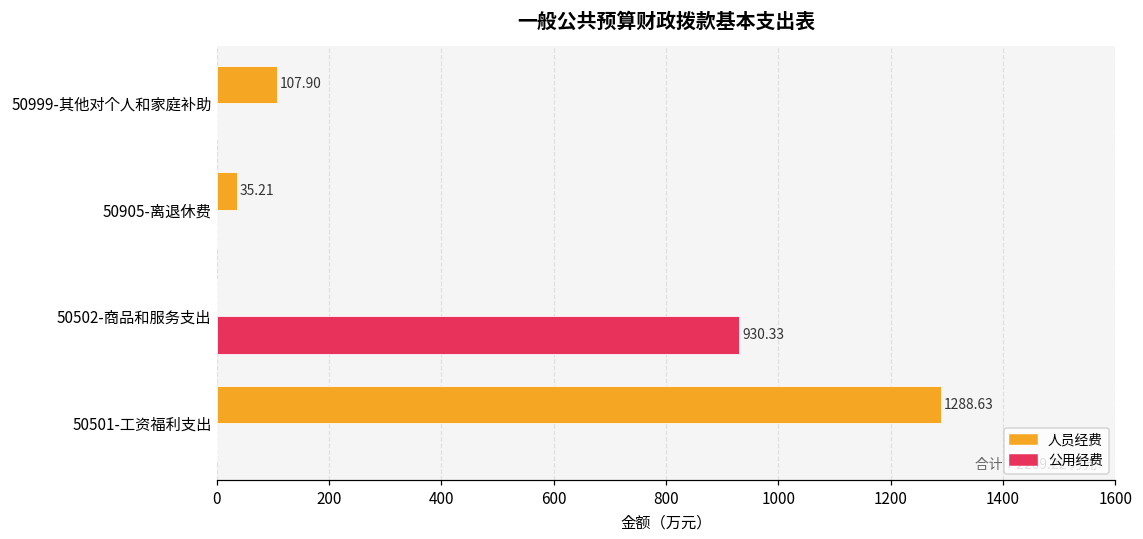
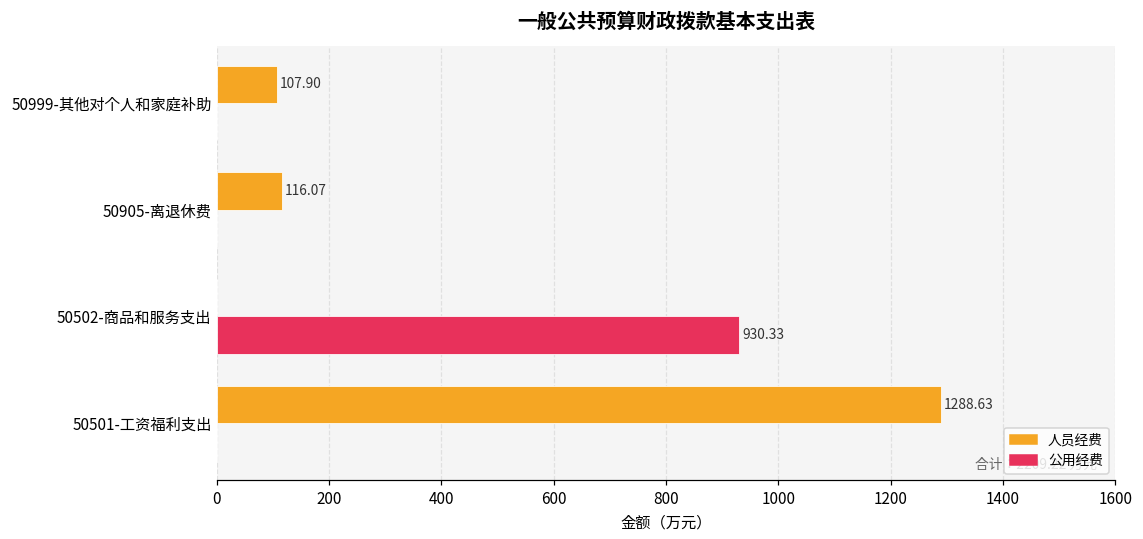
  {
    "人员经费": {
      "50999-其他对个人和家庭补助": 107.90,
-     "50905-离退休费": 35.21,
+     "50905-离退休费": 116.07,
      "50501-工资福利支出": 1288.63
    },
    "公用经费": {
      "50502-商品和服务支出": 930.33
    }
  }
